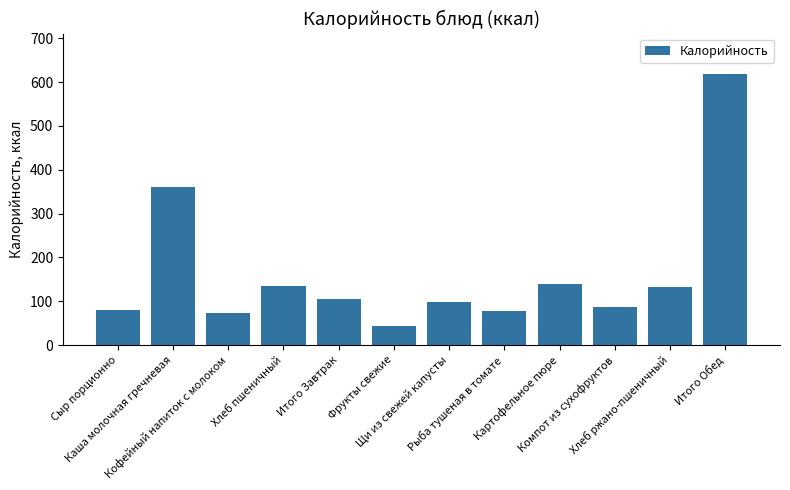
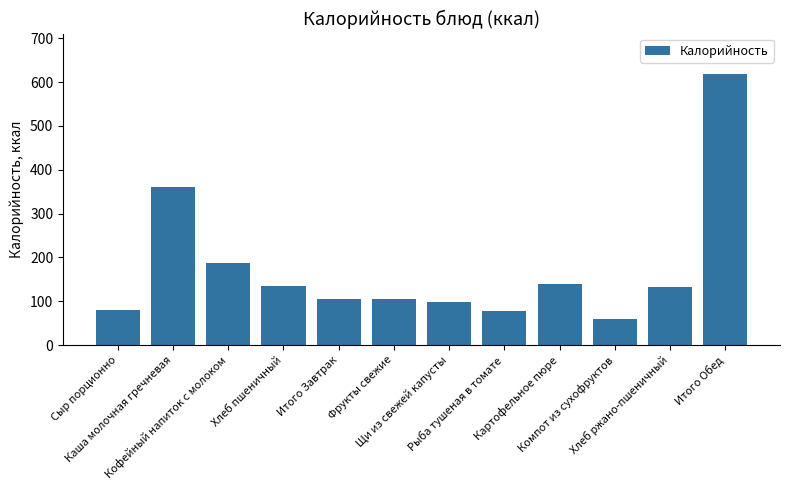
  {
    "Сыр порционно": 80,
    "Каша молочная гречневая": 360,
-   "Кофейный напиток с молоком": 70,
+   "Кофейный напиток с молоком": 190,
    "Хлеб пшеничный": 130,
    "Итого Завтрак": 100,
-   "Фрукты свежие": 40,
+   "Фрукты свежие": 110,
    "Щи из свежей капусты": 100,
    "Рыба тушеная в томате": 80,
    "Картофельное пюре": 140,
-   "Компот из сухофруктов": 90,
+   "Компот из сухофруктов": 60,
    "Хлеб ржано-пшеничный": 130,
    "Итого Обед": 620
  }
